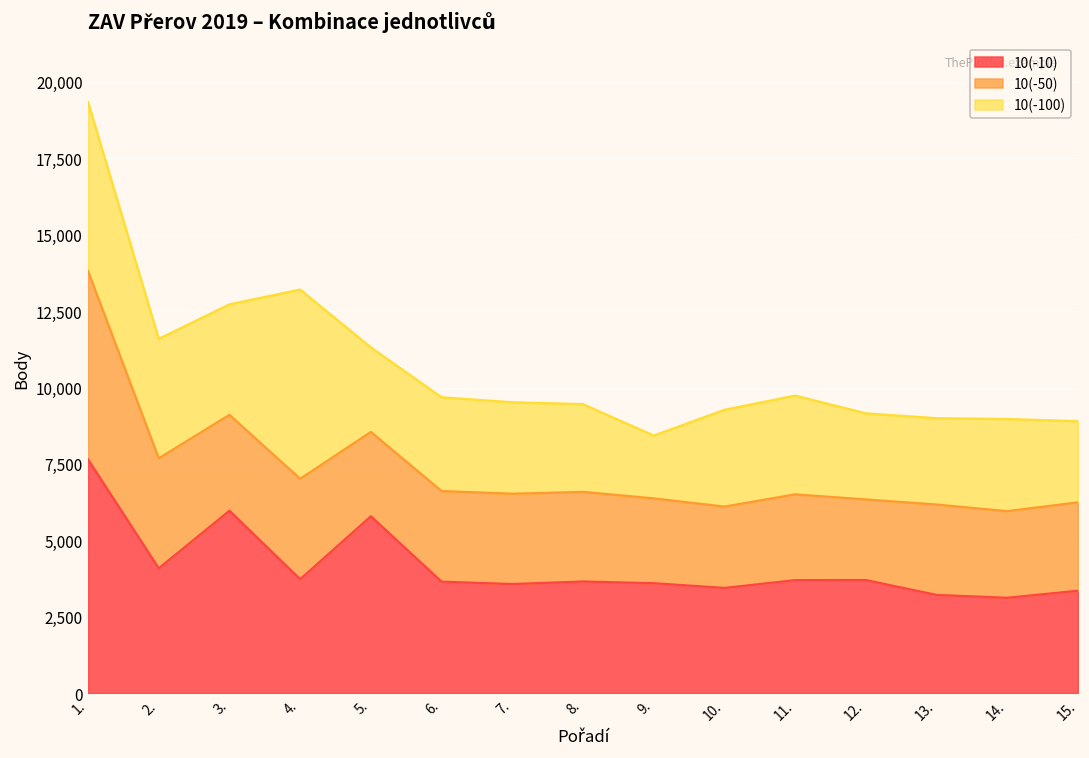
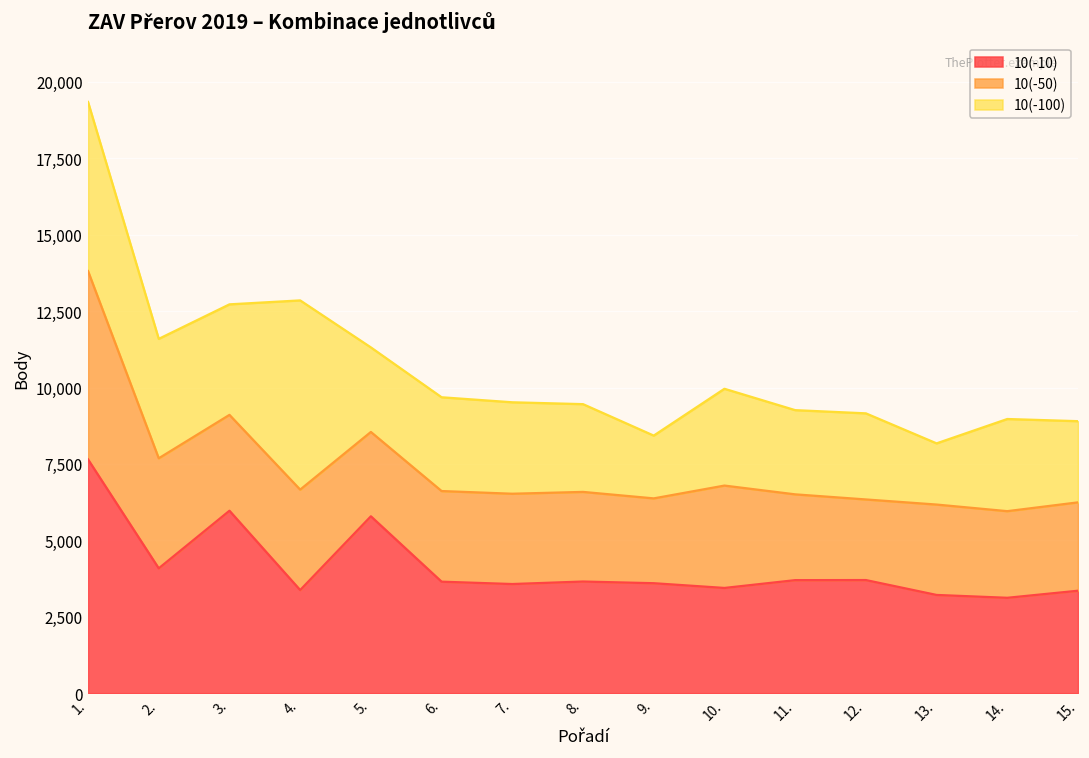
  {
    "10(-10)": {
      "1.": "7,600",
      "2.": "4,100",
      "3.": "6,000",
-     "4.": "3,700",
+     "4.": "3,400",
      "5.": "5,800",
      "6.": "3,600",
      "7.": "3,600",
      "8.": "3,700",
      "9.": "3,600",
      "10.": "3,400",
      "11.": "3,700",
      "12.": "3,700",
      "13.": "3,200",
      "14.": "3,100",
      "15.": "3,400"
    },
    "10(-50)": {
      "1.": "6,200",
      "2.": "3,600",
      "3.": "3,100",
      "4.": "3,300",
      "5.": "2,800",
      "6.": "3,000",
      "7.": "3,000",
      "8.": "2,900",
      "9.": "2,800",
-     "10.": "2,700",
+     "10.": "3,300",
      "11.": "2,800",
      "12.": "2,600",
      "13.": "3,000",
      "14.": "2,800",
      "15.": "2,900"
    },
    "10(-100)": {
      "1.": "5,500",
      "2.": "3,900",
      "3.": "3,600",
      "4.": "6,200",
      "5.": "2,800",
      "6.": "3,100",
      "7.": "3,000",
      "8.": "2,900",
      "9.": "2,100",
      "10.": "3,200",
-     "11.": "3,200",
+     "11.": "2,800",
      "12.": "2,800",
-     "13.": "2,800",
+     "13.": "2,000",
      "14.": "3,000",
      "15.": "2,700"
    }
  }
